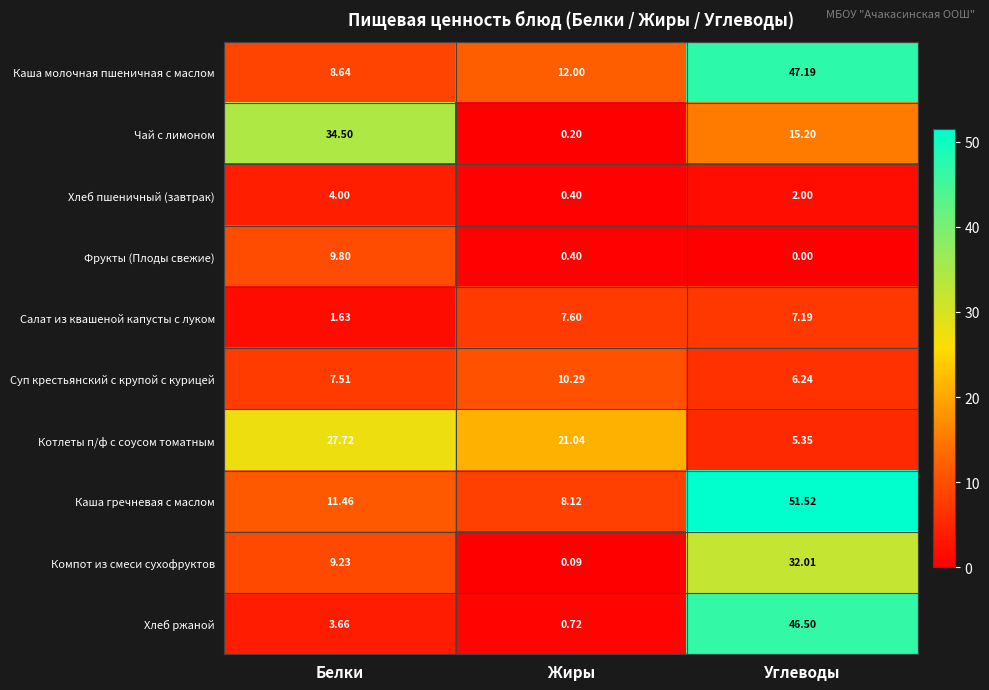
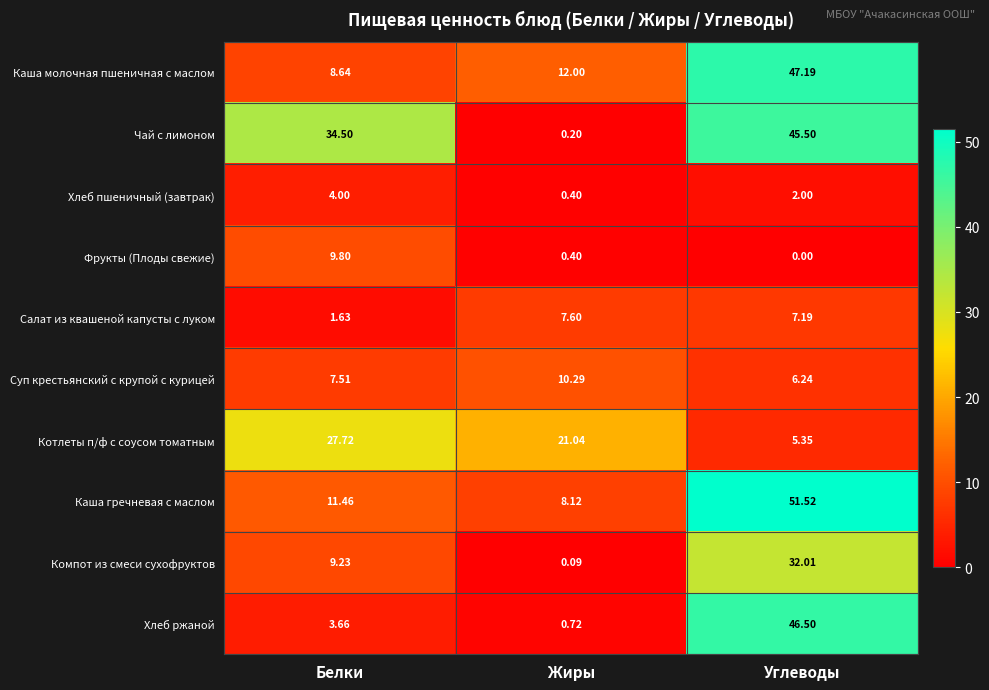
  {
    "Каша молочная пшеничная с маслом": {
      "Белки": 8.64,
      "Жиры": 12.00,
      "Углеводы": 47.19
    },
    "Чай с лимоном": {
      "Белки": 34.50,
      "Жиры": 0.20,
-     "Углеводы": 15.20
+     "Углеводы": 45.50
    },
    "Хлеб пшеничный (завтрак)": {
      "Белки": 4.00,
      "Жиры": 0.40,
      "Углеводы": 2.00
    },
    "Фрукты (Плоды свежие)": {
      "Белки": 9.80,
      "Жиры": 0.40,
      "Углеводы": 0.00
    },
    "Салат из квашеной капусты с луком": {
      "Белки": 1.63,
      "Жиры": 7.60,
      "Углеводы": 7.19
    },
    "Суп крестьянский с крупой с курицей": {
      "Белки": 7.51,
      "Жиры": 10.29,
      "Углеводы": 6.24
    },
    "Котлеты п/ф с соусом томатным": {
      "Белки": 27.72,
      "Жиры": 21.04,
      "Углеводы": 5.35
    },
    "Каша гречневая с маслом": {
      "Белки": 11.46,
      "Жиры": 8.12,
      "Углеводы": 51.52
    },
    "Компот из смеси сухофруктов": {
      "Белки": 9.23,
      "Жиры": 0.09,
      "Углеводы": 32.01
    },
    "Хлеб ржаной": {
      "Белки": 3.66,
      "Жиры": 0.72,
      "Углеводы": 46.50
    }
  }
